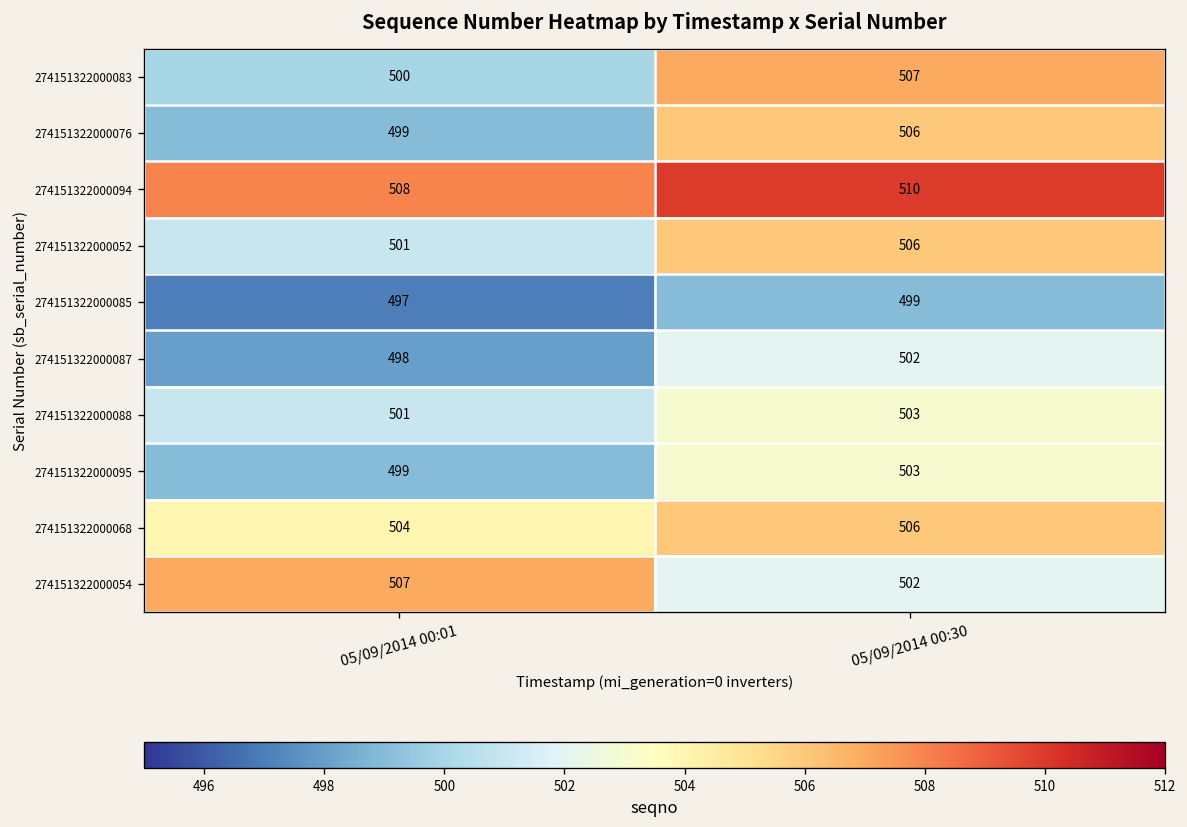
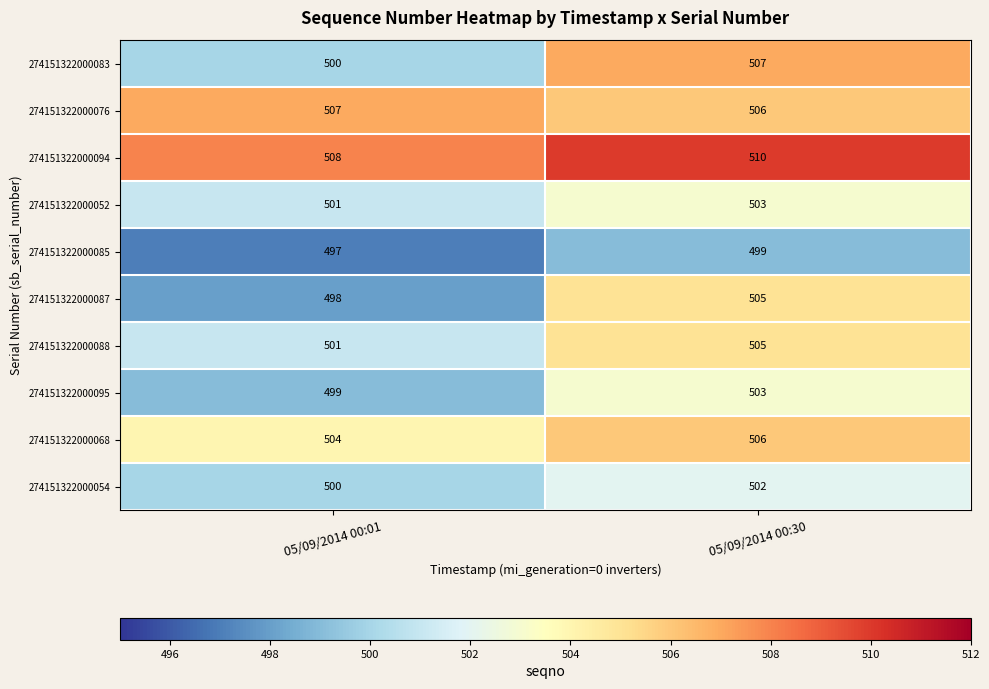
  {
    "274151322000083": {
      "05/09/2014 00:01": 500,
      "05/09/2014 00:30": 507
    },
    "274151322000076": {
-     "05/09/2014 00:01": 499,
+     "05/09/2014 00:01": 507,
      "05/09/2014 00:30": 506
    },
    "274151322000094": {
      "05/09/2014 00:01": 508,
      "05/09/2014 00:30": 510
    },
    "274151322000052": {
      "05/09/2014 00:01": 501,
-     "05/09/2014 00:30": 506
+     "05/09/2014 00:30": 503
    },
    "274151322000085": {
      "05/09/2014 00:01": 497,
      "05/09/2014 00:30": 499
    },
    "274151322000087": {
      "05/09/2014 00:01": 498,
-     "05/09/2014 00:30": 502
+     "05/09/2014 00:30": 505
    },
    "274151322000088": {
      "05/09/2014 00:01": 501,
-     "05/09/2014 00:30": 503
+     "05/09/2014 00:30": 505
    },
    "274151322000095": {
      "05/09/2014 00:01": 499,
      "05/09/2014 00:30": 503
    },
    "274151322000068": {
      "05/09/2014 00:01": 504,
      "05/09/2014 00:30": 506
    },
    "274151322000054": {
-     "05/09/2014 00:01": 507,
+     "05/09/2014 00:01": 500,
      "05/09/2014 00:30": 502
    }
  }
